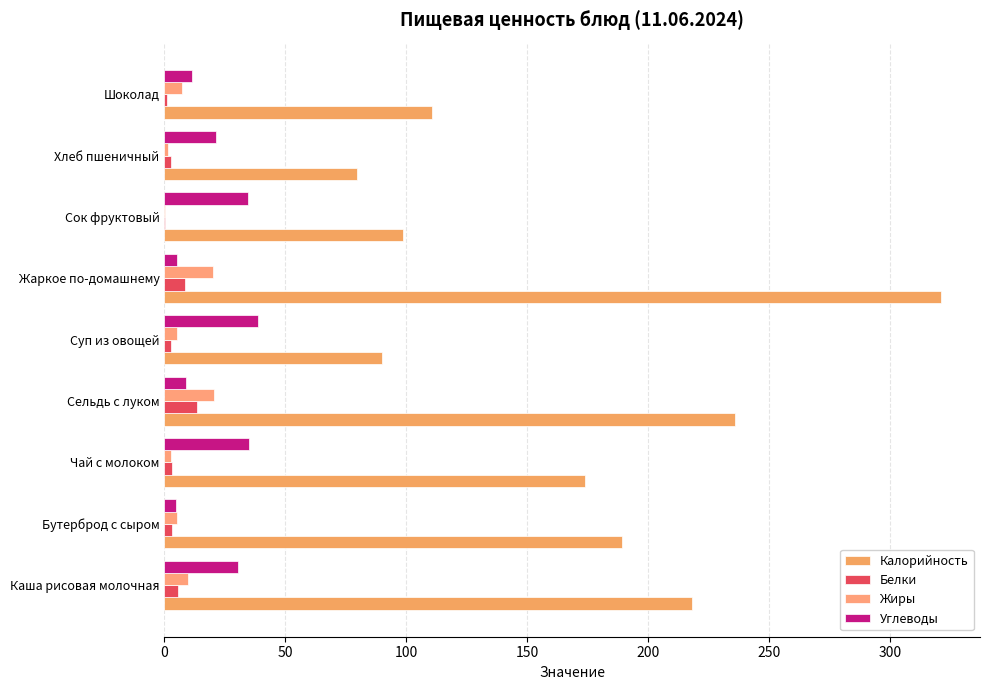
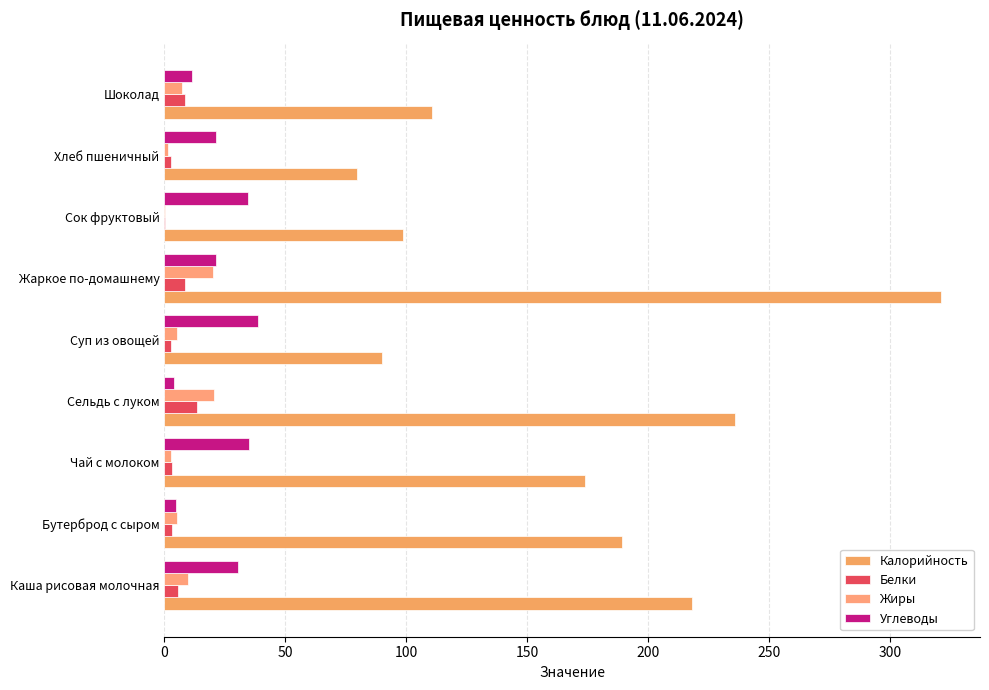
  {
    "Белки": {
-     "Шоколад": 1,
+     "Шоколад": 9,
      "Хлеб пшеничный": 3,
      "Жаркое по-домашнему": 9,
      "Суп из овощей": 3,
      "Сельдь с луком": 13,
      "Чай с молоком": 3,
      "Бутерброд с сыром": 3,
      "Каша рисовая молочная": 6
    },
    "Углеводы": {
      "Шоколад": 11,
      "Хлеб пшеничный": 21,
      "Сок фруктовый": 35,
-     "Жаркое по-домашнему": 5,
+     "Жаркое по-домашнему": 21,
      "Суп из овощей": 39,
-     "Сельдь с луком": 9,
+     "Сельдь с луком": 4,
      "Чай с молоком": 35,
      "Бутерброд с сыром": 5,
      "Каша рисовая молочная": 31
    }
  }
